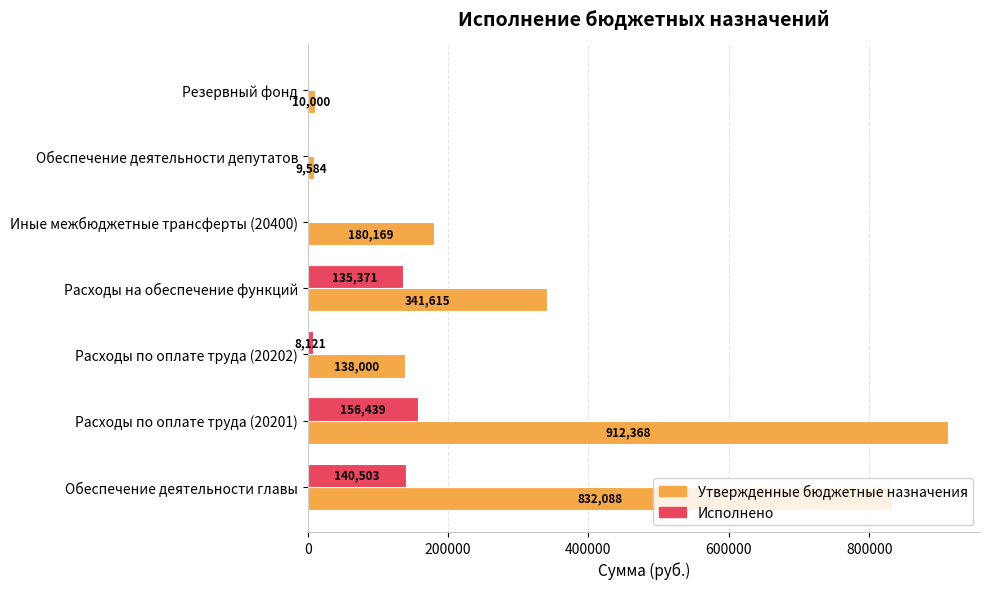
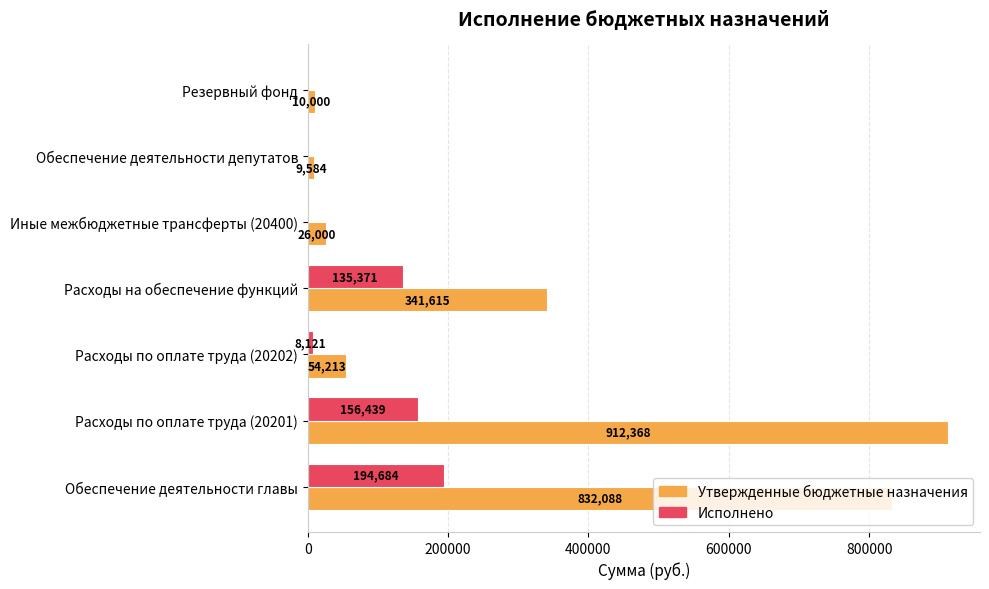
  {
    "Утвержденные бюджетные назначения": {
      "Резервный фонд": "10,000",
      "Обеспечение деятельности депутатов": "9,584",
-     "Иные межбюджетные трансферты (20400)": "180,169",
+     "Иные межбюджетные трансферты (20400)": "26,000",
      "Расходы на обеспечение функций": "341,615",
-     "Расходы по оплате труда (20202)": "138,000",
+     "Расходы по оплате труда (20202)": "54,213",
      "Расходы по оплате труда (20201)": "912,368"
    },
    "Исполнено": {
      "Расходы на обеспечение функций": "135,371",
      "Расходы по оплате труда (20202)": "8,121",
      "Расходы по оплате труда (20201)": "156,439",
-     "Обеспечение деятельности главы": "140,503"
+     "Обеспечение деятельности главы": "194,684"
    }
  }
